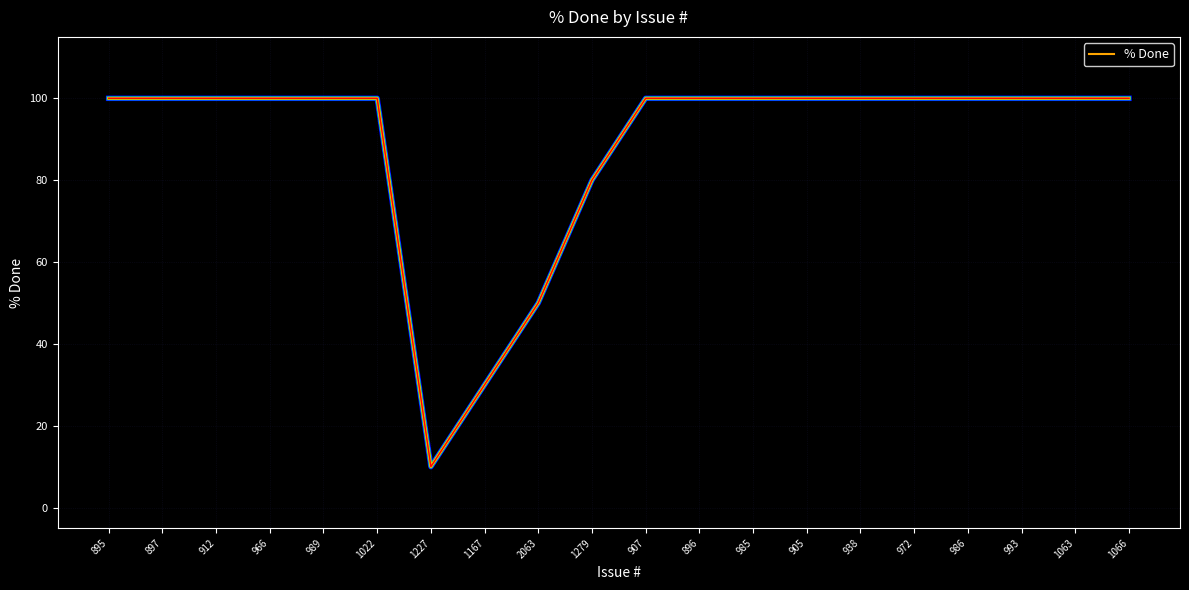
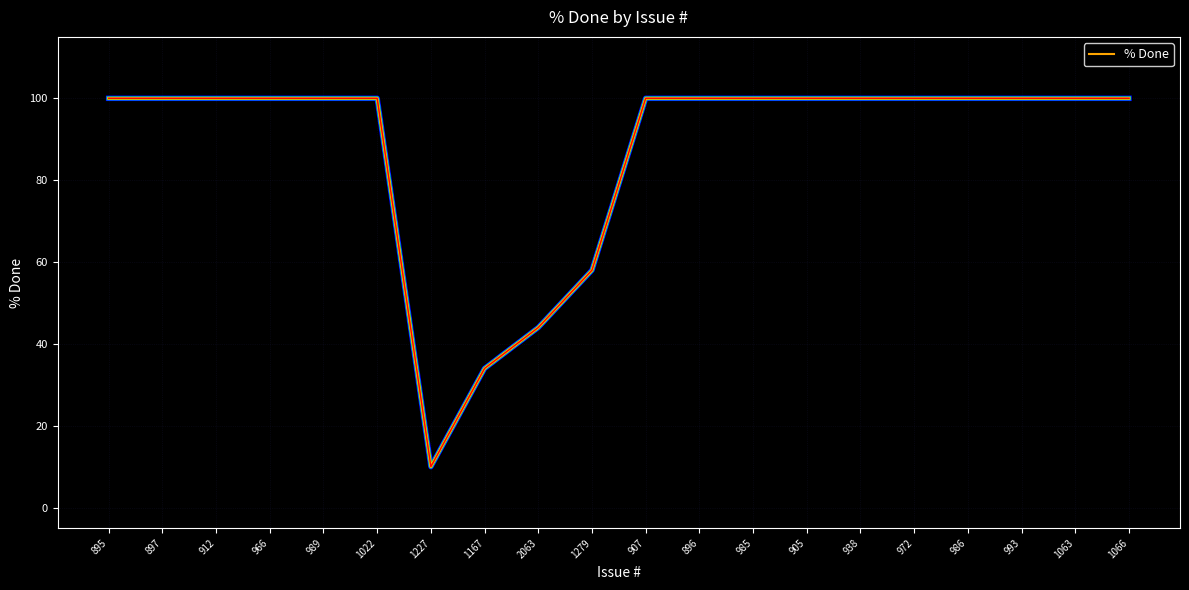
  {
    "895": 100,
    "897": 100,
    "912": 100,
    "966": 100,
    "989": 100,
    "1022": 100,
    "1227": 10,
-   "1167": 30,
-   "2063": 50,
-   "1279": 80,
+   "1167": 34,
+   "2063": 44,
+   "1279": 58,
    "907": 100,
    "896": 100,
    "985": 100,
    "905": 100,
    "938": 100,
    "972": 100,
    "986": 100,
    "993": 100,
    "1063": 100,
    "1066": 100
  }
